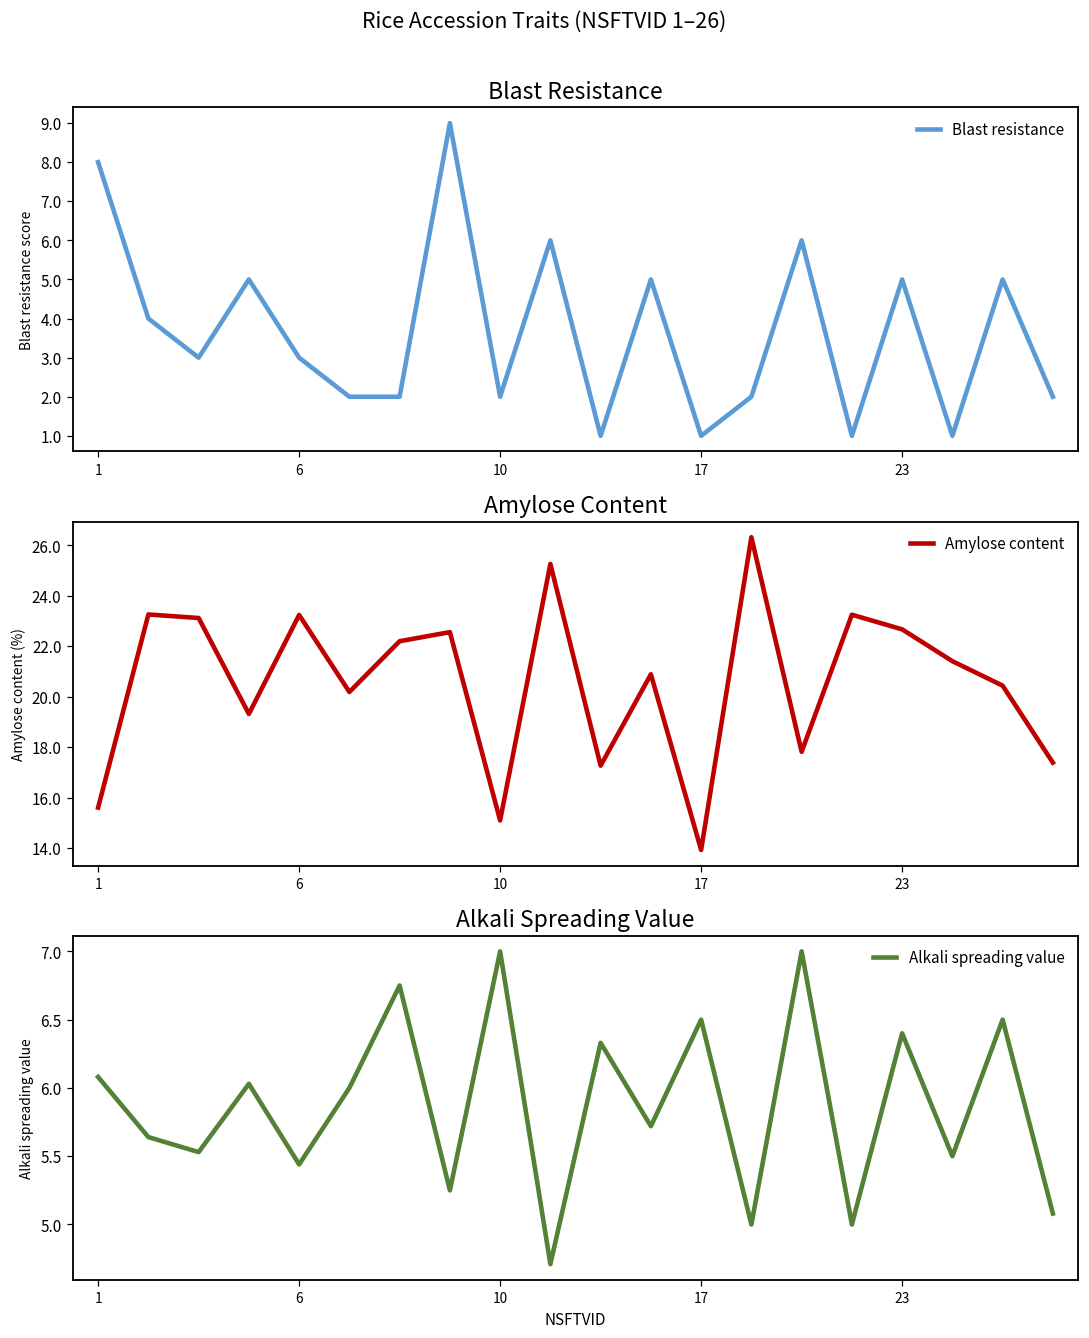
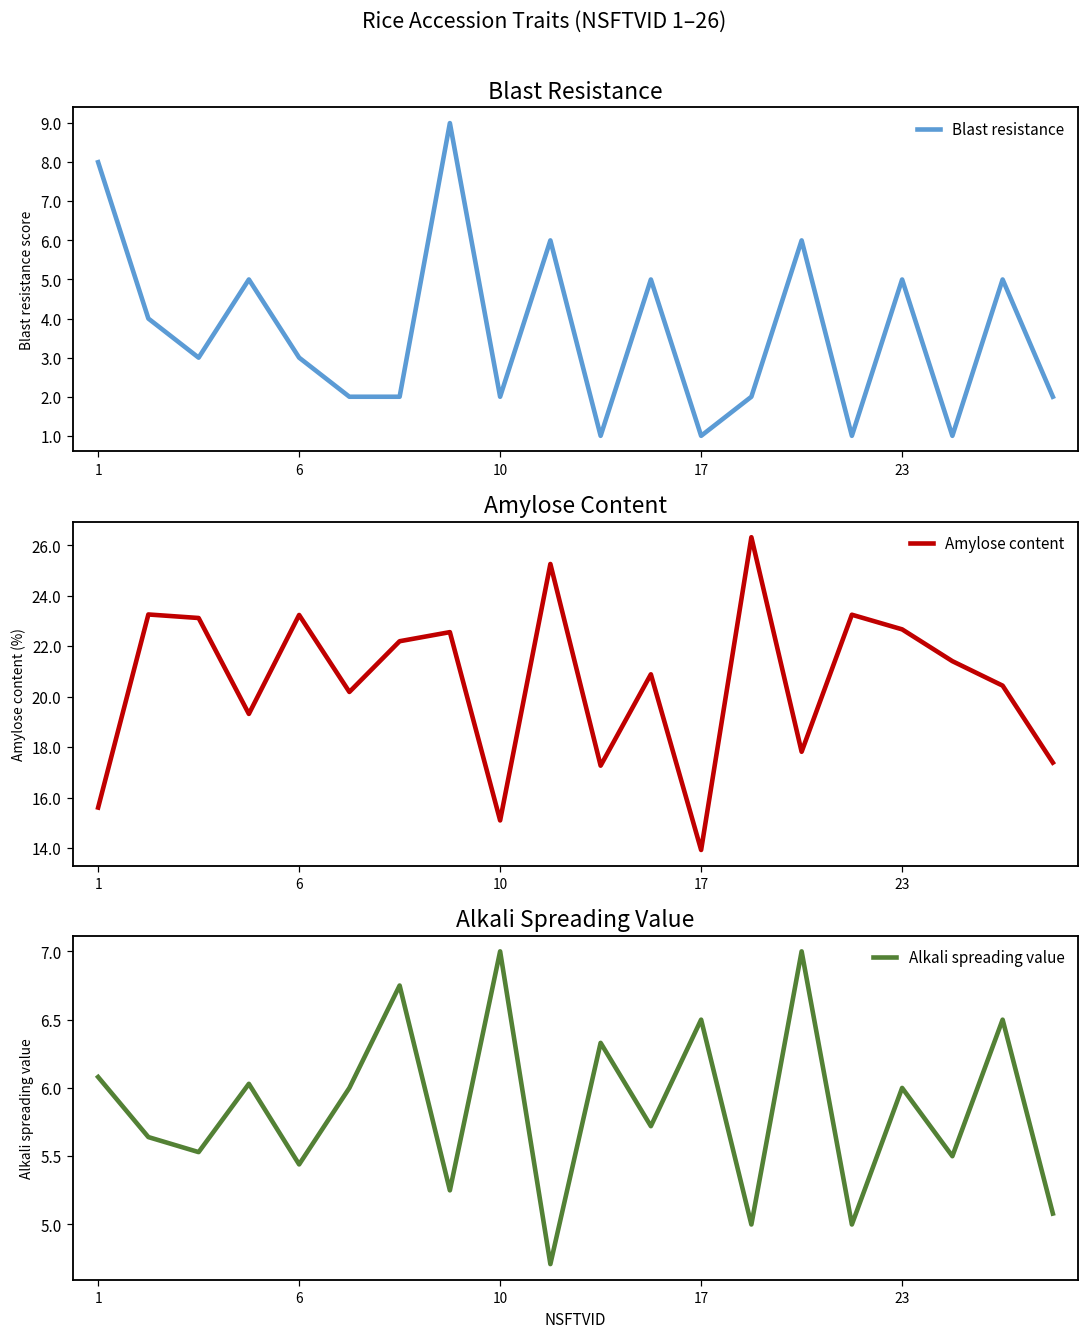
  {
    "Blast Resistance": {
      "23": 5.0
    },
    "Amylose Content": {
      "23": 22.7
    },
    "Alkali Spreading Value": {
-     "23": 6.4
+     "23": 6.0
    }
  }
